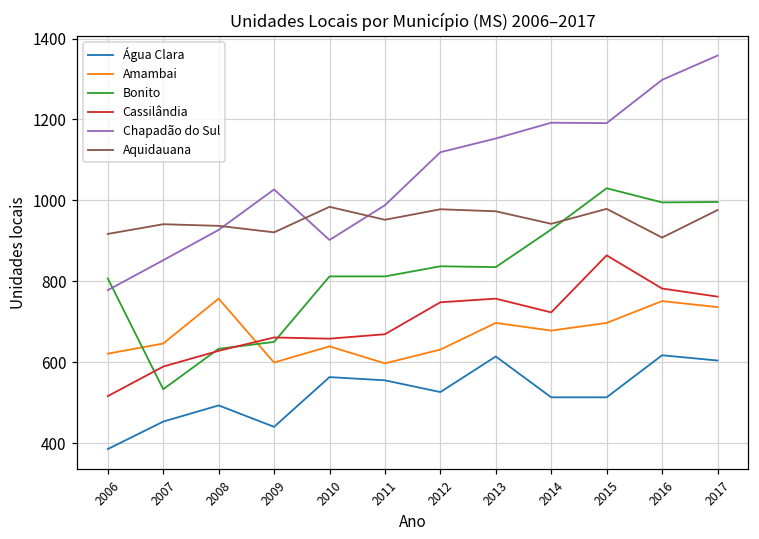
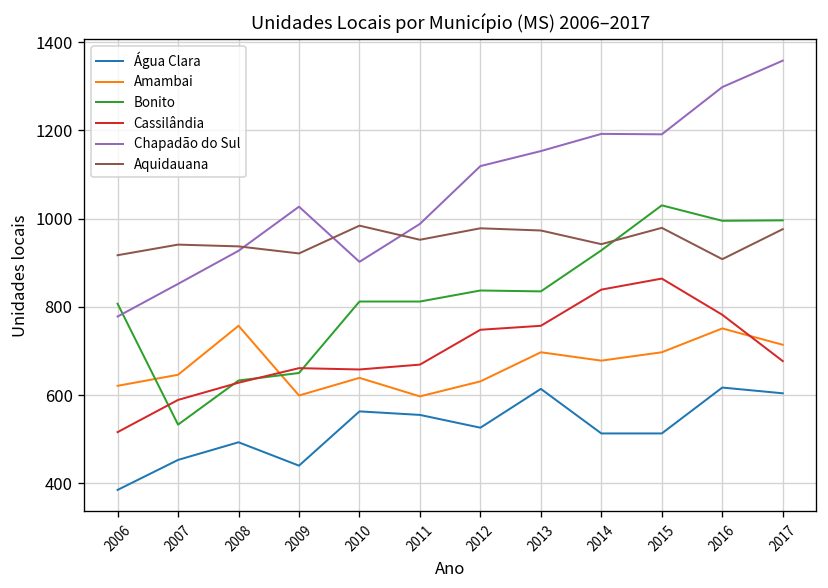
  {
    "Água Clara": {
      "2006": 390,
      "2007": 450,
      "2008": 490,
      "2009": 440,
      "2010": 560,
      "2011": 560,
      "2012": 530,
      "2013": 610,
      "2014": 510,
      "2015": 510,
      "2016": 620,
      "2017": 600
    },
    "Amambai": {
      "2006": 620,
      "2007": 650,
      "2008": 760,
      "2009": 600,
      "2010": 640,
      "2011": 600,
      "2012": 630,
      "2013": 700,
      "2014": 680,
      "2015": 700,
      "2016": 750,
-     "2017": 740
+     "2017": 710
    },
    "Bonito": {
      "2006": 810,
      "2007": 530,
      "2009": 650,
      "2010": 810,
      "2011": 810,
      "2012": 840,
      "2013": 840,
      "2014": 930,
      "2015": 1030,
      "2016": 1000,
      "2017": 1000
    },
    "Cassilândia": {
      "2006": 520,
      "2007": 590,
      "2009": 660,
      "2010": 660,
      "2011": 670,
      "2012": 750,
      "2013": 760,
-     "2014": 720,
+     "2014": 840,
      "2015": 860,
      "2016": 780,
-     "2017": 760
+     "2017": 680
    },
    "Chapadão do Sul": {
      "2006": 780,
      "2007": 850,
      "2008": 930,
      "2009": 1030,
      "2010": 900,
      "2011": 990,
      "2012": 1120,
      "2013": 1150,
      "2014": 1190,
      "2015": 1190,
      "2016": 1300,
      "2017": 1360
    },
    "Aquidauana": {
      "2006": 920,
      "2007": 940,
      "2008": 940,
      "2009": 920,
      "2010": 980,
      "2011": 950,
      "2012": 980,
      "2013": 970,
      "2014": 940,
      "2015": 980,
      "2016": 910,
      "2017": 980
    }
  }
